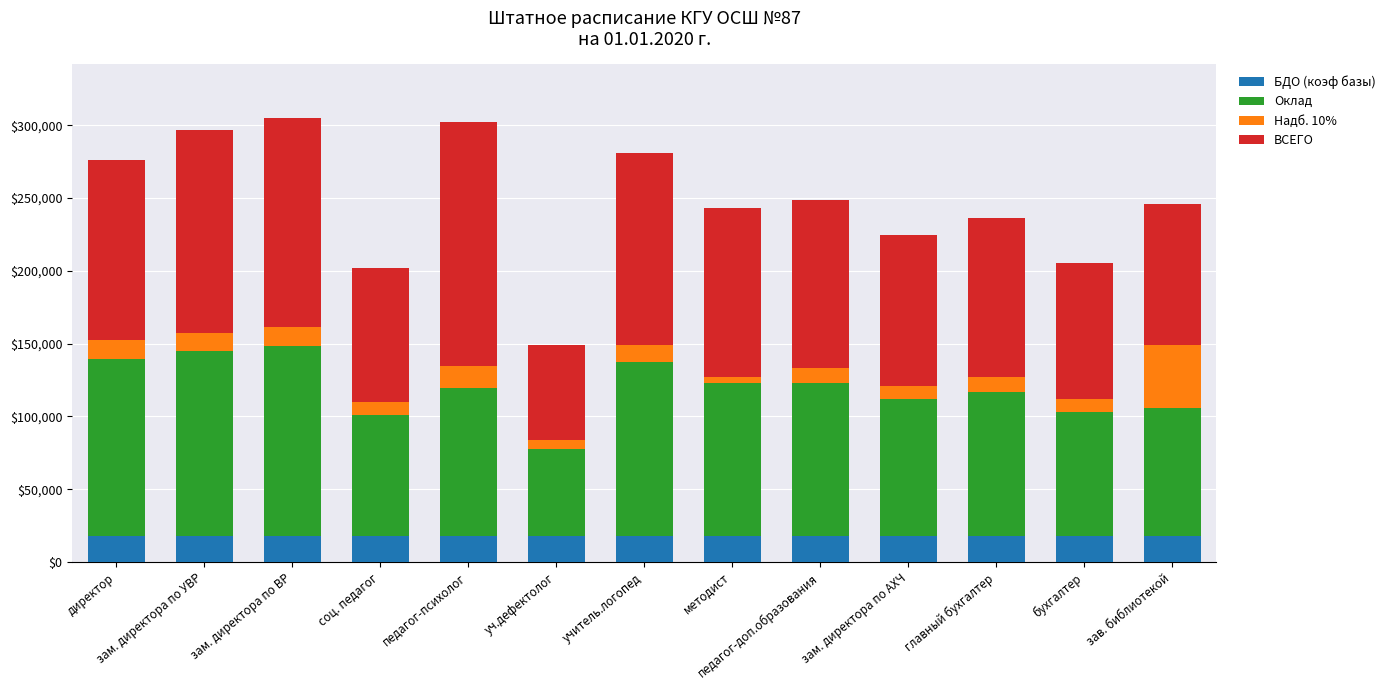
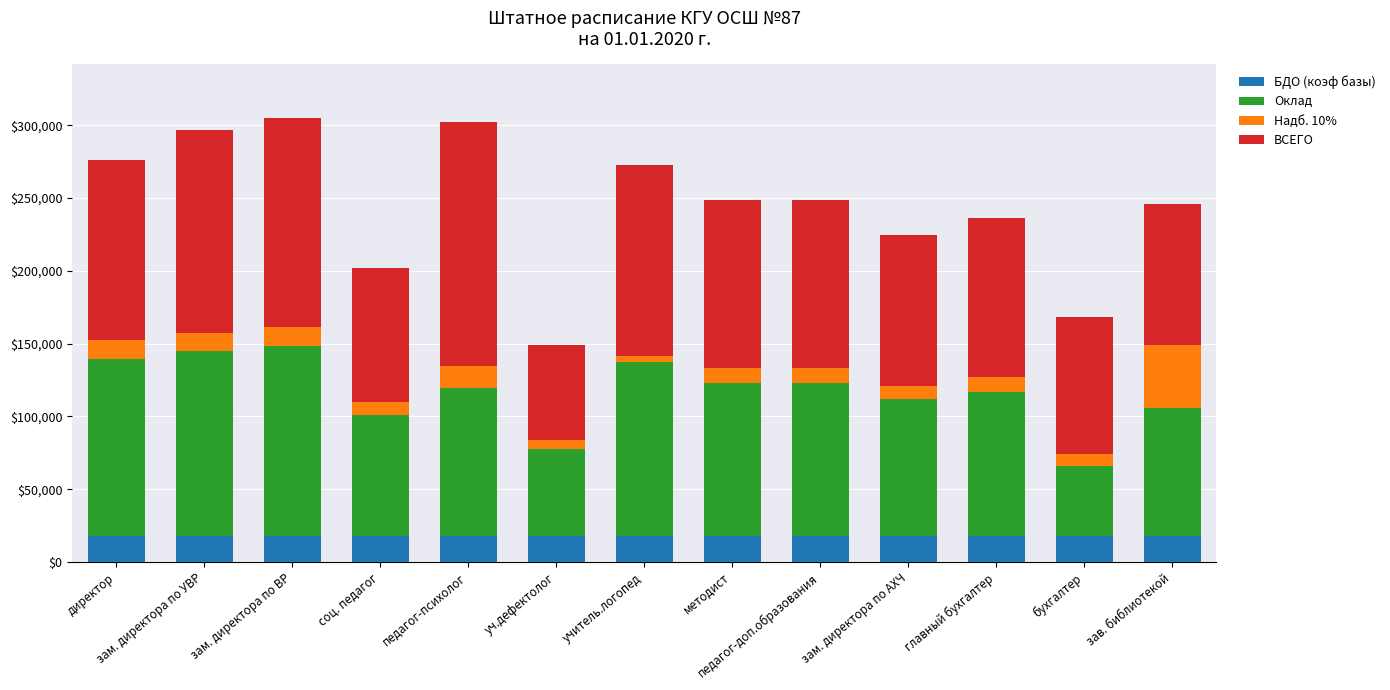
  {
    "БДО (коэф базы)": {
      "директор": "$18,000",
      "зам. директора по УВР": "$18,000",
      "зам. директора по ВР": "$18,000",
      "соц. педагог": "$18,000",
      "педагог-психолог": "$18,000",
      "уч.дефектолог": "$18,000",
      "учитель.логопед": "$18,000",
      "методист": "$18,000",
      "педагог-доп.образования": "$18,000",
      "зам. директора по АХЧ": "$18,000",
      "главный бухгалтер": "$18,000",
      "бухгалтер": "$18,000",
      "зав. библиотекой": "$18,000"
    },
    "Оклад": {
      "директор": "$122,000",
      "зам. директора по УВР": "$127,000",
      "зам. директора по ВР": "$131,000",
      "соц. педагог": "$84,000",
      "педагог-психолог": "$102,000",
      "уч.дефектолог": "$60,000",
      "учитель.логопед": "$120,000",
      "методист": "$105,000",
      "педагог-доп.образования": "$105,000",
      "зам. директора по АХЧ": "$94,000",
      "главный бухгалтер": "$99,000",
-     "бухгалтер": "$85,000",
+     "бухгалтер": "$48,000",
      "зав. библиотекой": "$88,000"
    },
    "Надб. 10%": {
      "директор": "$13,000",
      "зам. директора по УВР": "$13,000",
      "зам. директора по ВР": "$13,000",
      "соц. педагог": "$8,000",
      "педагог-психолог": "$15,000",
      "уч.дефектолог": "$6,000",
-     "учитель.логопед": "$12,000",
-     "методист": "$5,000",
+     "учитель.логопед": "$4,000",
+     "методист": "$11,000",
      "педагог-доп.образования": "$11,000",
      "зам. директора по АХЧ": "$9,000",
      "главный бухгалтер": "$10,000",
      "бухгалтер": "$9,000",
      "зав. библиотекой": "$43,000"
    },
    "ВСЕГО": {
      "директор": "$123,000",
      "зам. директора по УВР": "$140,000",
      "зам. директора по ВР": "$144,000",
      "соц. педагог": "$92,000",
      "педагог-психолог": "$168,000",
      "уч.дефектолог": "$66,000",
      "учитель.логопед": "$132,000",
      "методист": "$116,000",
      "педагог-доп.образования": "$116,000",
      "зам. директора по АХЧ": "$103,000",
      "главный бухгалтер": "$109,000",
      "бухгалтер": "$94,000",
      "зав. библиотекой": "$97,000"
    }
  }
